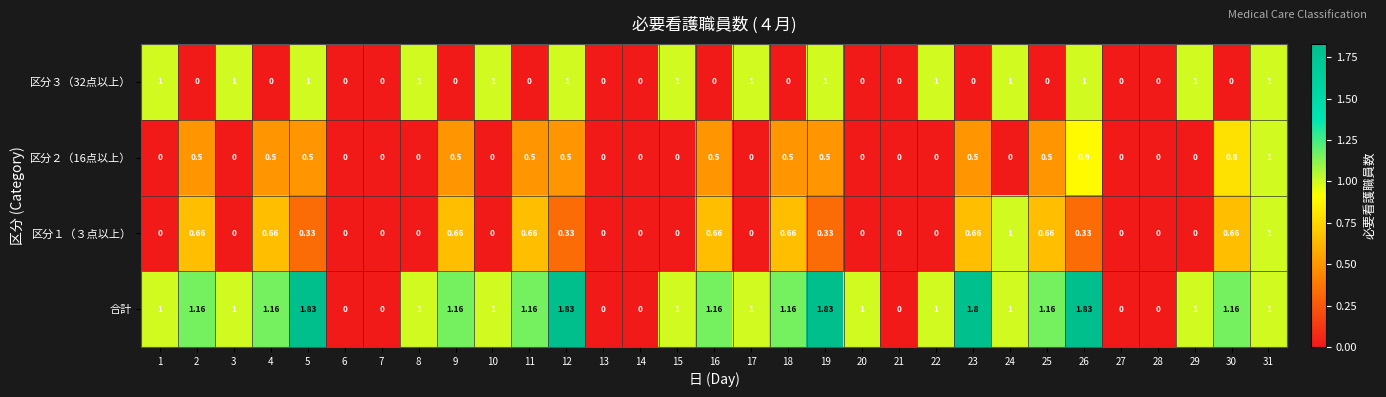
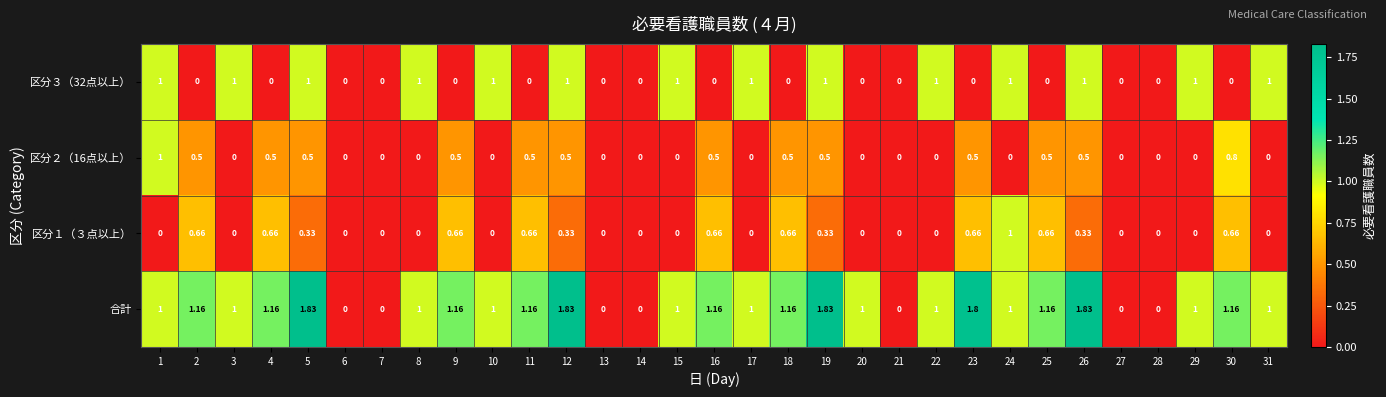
  {
    "区分３（32点以上）": {
      "1": 1,
      "2": 0,
      "3": 1,
      "4": 0,
      "5": 1,
      "6": 0,
      "7": 0,
      "8": 1,
      "9": 0,
      "10": 1,
      "11": 0,
      "12": 1,
      "13": 0,
      "14": 0,
      "15": 1,
      "16": 0,
      "17": 1,
      "18": 0,
      "19": 1,
      "20": 0,
      "21": 0,
      "22": 1,
      "23": 0,
      "24": 1,
      "25": 0,
      "26": 1,
      "27": 0,
      "28": 0,
      "29": 1,
      "30": 0,
      "31": 1
    },
    "区分２（16点以上）": {
-     "1": 0,
+     "1": 1,
      "2": 0.5,
      "3": 0,
      "4": 0.5,
      "5": 0.5,
      "6": 0,
      "7": 0,
      "8": 0,
      "9": 0.5,
      "10": 0,
      "11": 0.5,
      "12": 0.5,
      "13": 0,
      "14": 0,
      "15": 0,
      "16": 0.5,
      "17": 0,
      "18": 0.5,
      "19": 0.5,
      "20": 0,
      "21": 0,
      "22": 0,
      "23": 0.5,
      "24": 0,
      "25": 0.5,
-     "26": 0.9,
+     "26": 0.5,
      "27": 0,
      "28": 0,
      "29": 0,
      "30": 0.8,
-     "31": 1
+     "31": 0
    },
    "区分１（３点以上）": {
      "1": 0,
      "2": 0.66,
      "3": 0,
      "4": 0.66,
      "5": 0.33,
      "6": 0,
      "7": 0,
      "8": 0,
      "9": 0.66,
      "10": 0,
      "11": 0.66,
      "12": 0.33,
      "13": 0,
      "14": 0,
      "15": 0,
      "16": 0.66,
      "17": 0,
      "18": 0.66,
      "19": 0.33,
      "20": 0,
      "21": 0,
      "22": 0,
      "23": 0.66,
      "24": 1,
      "25": 0.66,
      "26": 0.33,
      "27": 0,
      "28": 0,
      "29": 0,
      "30": 0.66,
-     "31": 1
+     "31": 0
    },
    "合計": {
      "1": 1,
      "2": 1.16,
      "3": 1,
      "4": 1.16,
      "5": 1.83,
      "6": 0,
      "7": 0,
      "8": 1,
      "9": 1.16,
      "10": 1,
      "11": 1.16,
      "12": 1.83,
      "13": 0,
      "14": 0,
      "15": 1,
      "16": 1.16,
      "17": 1,
      "18": 1.16,
      "19": 1.83,
      "20": 1,
      "21": 0,
      "22": 1,
      "23": 1.8,
      "24": 1,
      "25": 1.16,
      "26": 1.83,
      "27": 0,
      "28": 0,
      "29": 1,
      "30": 1.16,
      "31": 1
    }
  }
